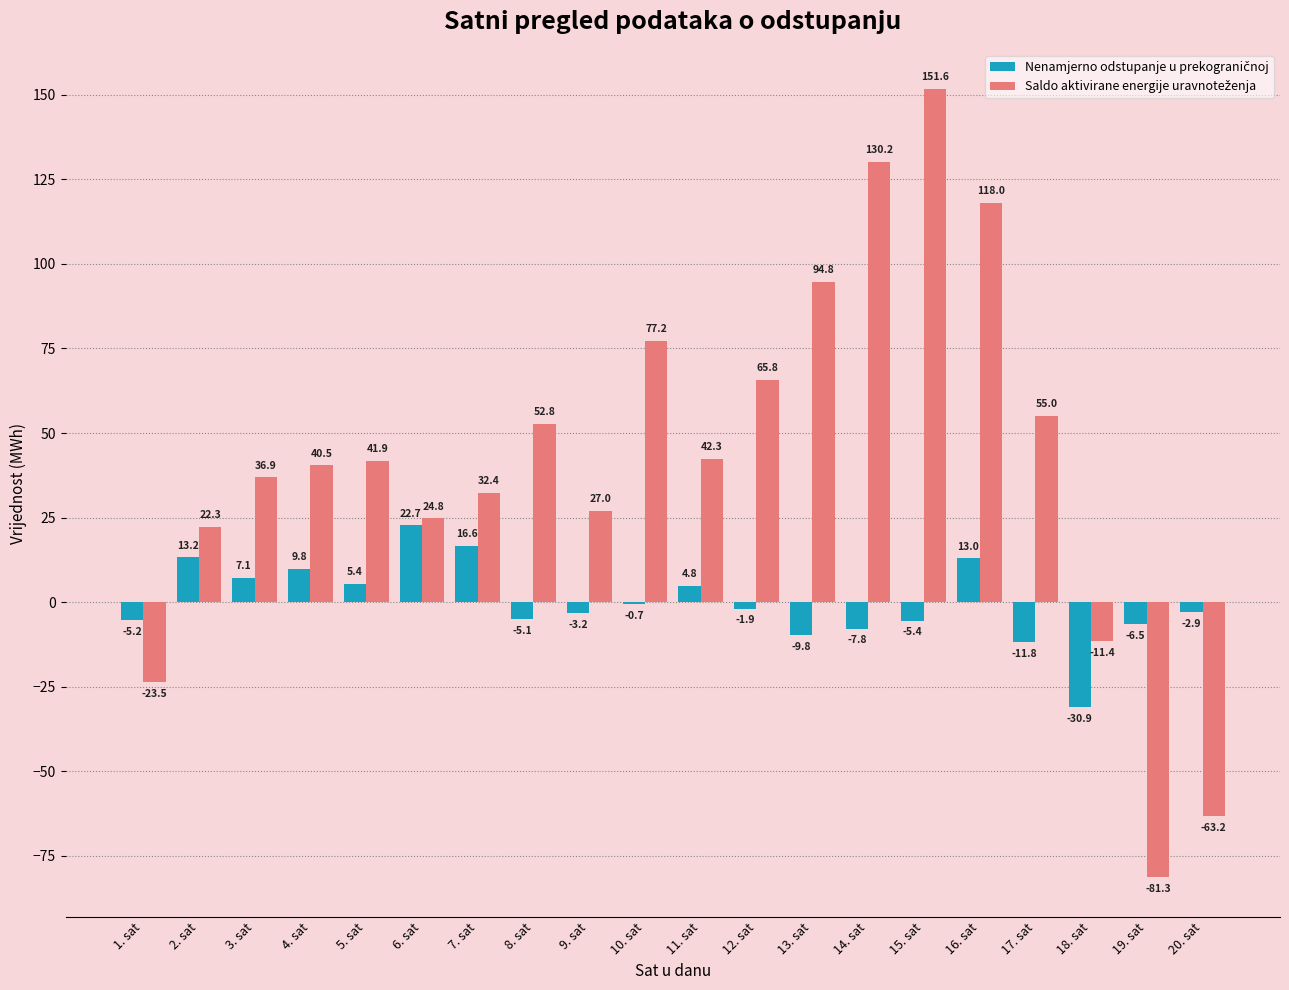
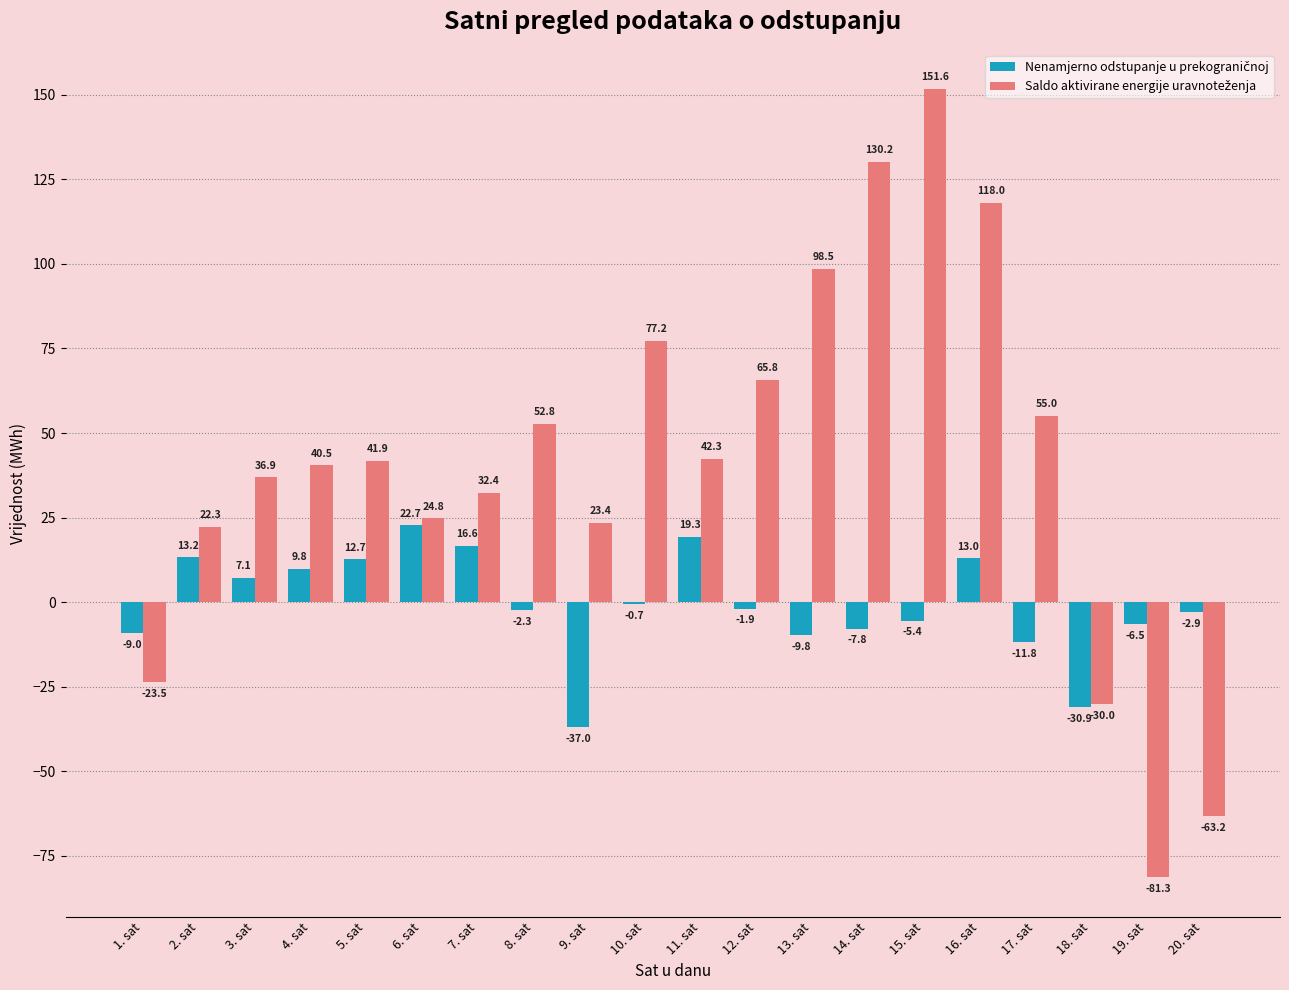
  {
    "Nenamjerno odstupanje u prekograničnoj": {
-     "1. sat": -5.2,
+     "1. sat": -9.0,
      "2. sat": 13.2,
      "3. sat": 7.1,
      "4. sat": 9.8,
-     "5. sat": 5.4,
+     "5. sat": 12.7,
      "6. sat": 22.7,
      "7. sat": 16.6,
-     "8. sat": -5.1,
-     "9. sat": -3.2,
+     "8. sat": -2.3,
+     "9. sat": -37.0,
      "10. sat": -0.7,
-     "11. sat": 4.8,
+     "11. sat": 19.3,
      "12. sat": -1.9,
      "13. sat": -9.8,
      "14. sat": -7.8,
      "15. sat": -5.4,
      "16. sat": 13.0,
      "17. sat": -11.8,
      "18. sat": -30.9,
      "19. sat": -6.5,
      "20. sat": -2.9
    },
    "Saldo aktivirane energije uravnoteženja": {
      "1. sat": -23.5,
      "2. sat": 22.3,
      "3. sat": 36.9,
      "4. sat": 40.5,
      "5. sat": 41.9,
      "6. sat": 24.8,
      "7. sat": 32.4,
      "8. sat": 52.8,
-     "9. sat": 27.0,
+     "9. sat": 23.4,
      "10. sat": 77.2,
      "11. sat": 42.3,
      "12. sat": 65.8,
-     "13. sat": 94.8,
+     "13. sat": 98.5,
      "14. sat": 130.2,
      "15. sat": 151.6,
      "16. sat": 118.0,
      "17. sat": 55.0,
-     "18. sat": -11.4,
+     "18. sat": -30.0,
      "19. sat": -81.3,
      "20. sat": -63.2
    }
  }
